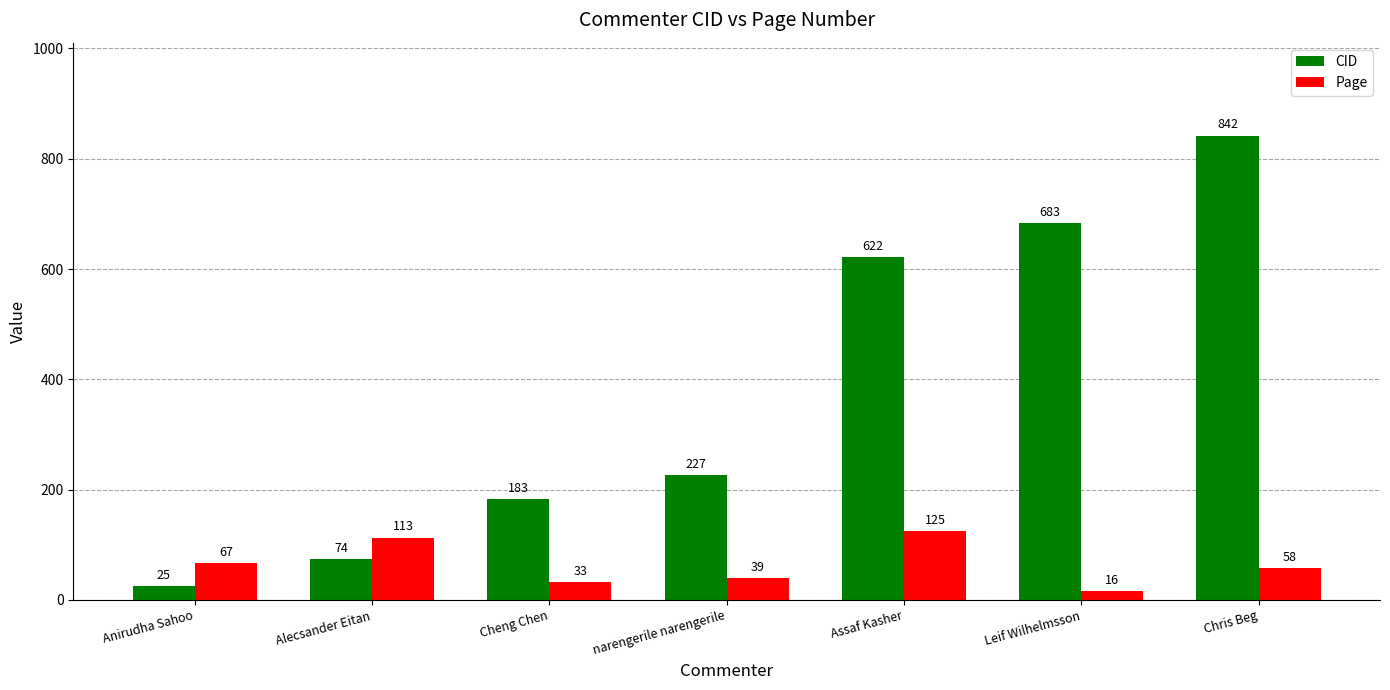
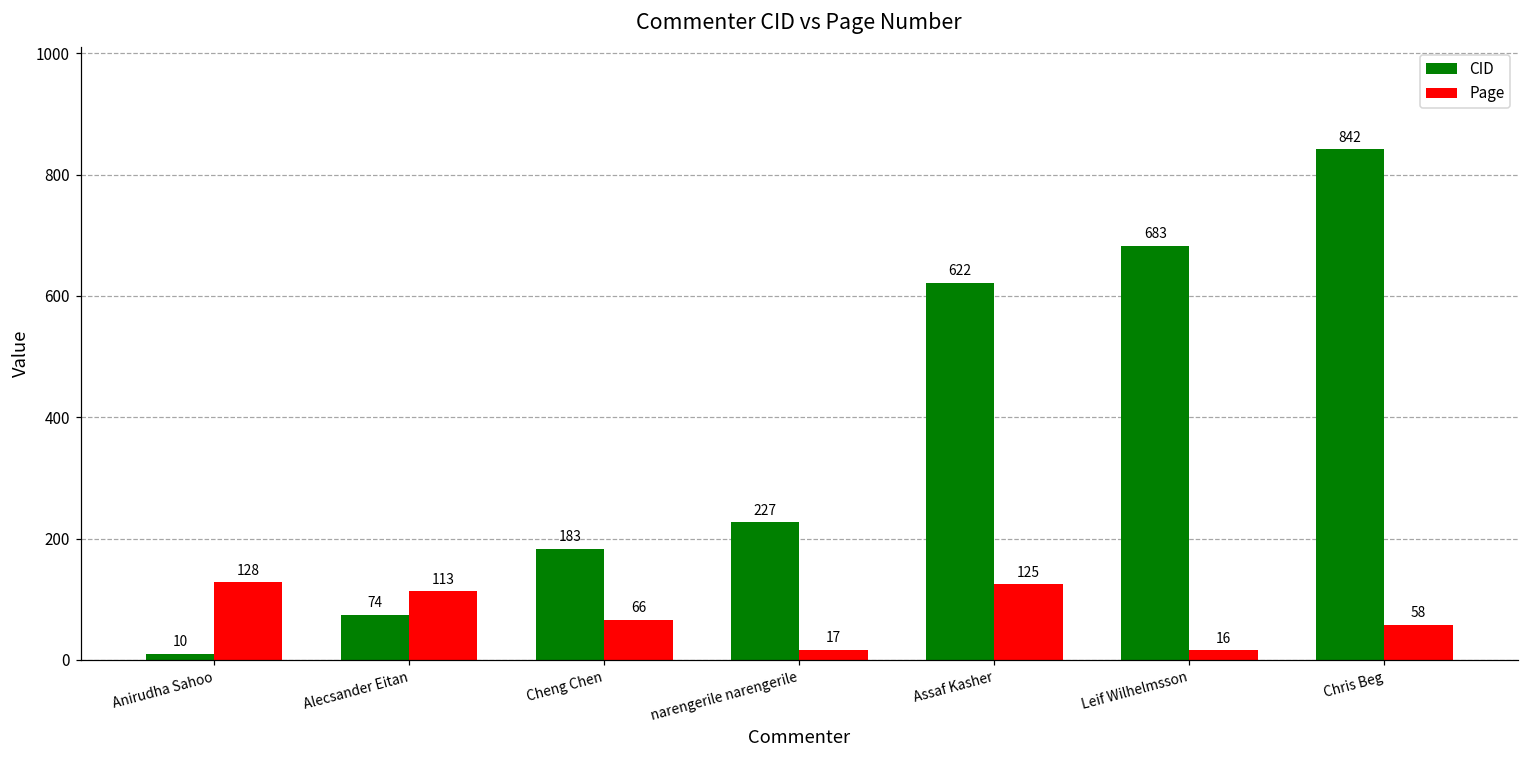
  {
    "CID": {
-     "Anirudha Sahoo": 25,
+     "Anirudha Sahoo": 10,
      "Alecsander Eitan": 74,
      "Cheng Chen": 183,
      "narengerile narengerile": 227,
      "Assaf Kasher": 622,
      "Leif Wilhelmsson": 683,
      "Chris Beg": 842
    },
    "Page": {
-     "Anirudha Sahoo": 67,
+     "Anirudha Sahoo": 128,
      "Alecsander Eitan": 113,
-     "Cheng Chen": 33,
-     "narengerile narengerile": 39,
+     "Cheng Chen": 66,
+     "narengerile narengerile": 17,
      "Assaf Kasher": 125,
      "Leif Wilhelmsson": 16,
      "Chris Beg": 58
    }
  }
